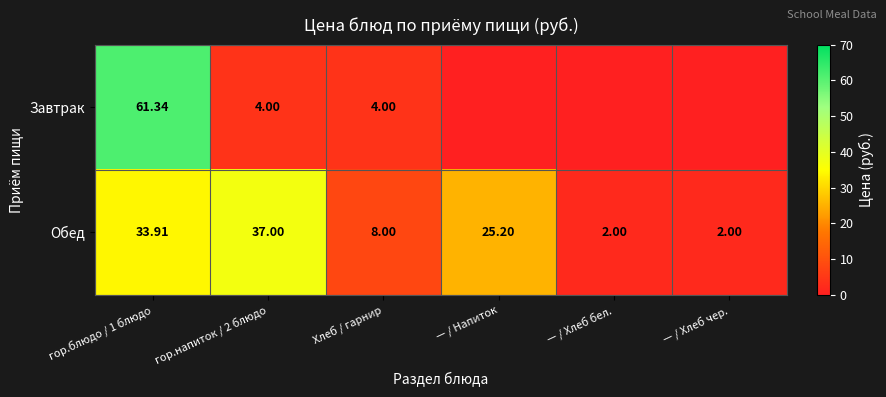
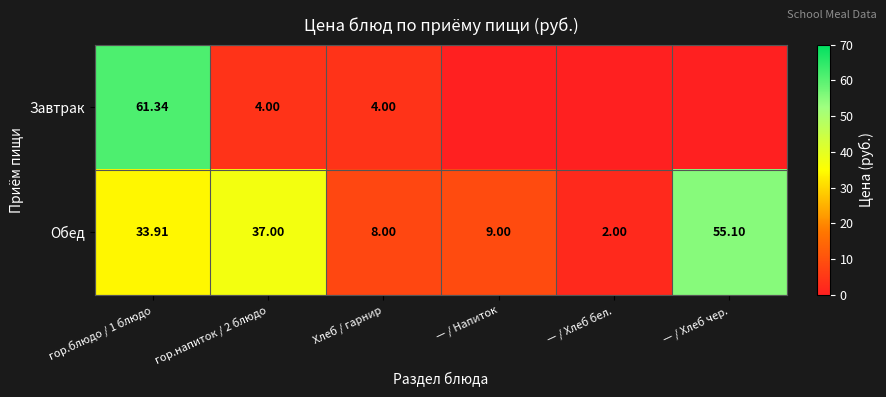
  {
    "Завтрак": {
      "гор.блюдо / 1 блюдо": 61.34,
      "гор.напиток / 2 блюдо": 4.00,
      "Хлеб / гарнир": 4.00
    },
    "Обед": {
      "гор.блюдо / 1 блюдо": 33.91,
      "гор.напиток / 2 блюдо": 37.00,
      "Хлеб / гарнир": 8.00,
-     "— / Напиток": 25.20,
+     "— / Напиток": 9.00,
      "— / Хлеб бел.": 2.00,
-     "— / Хлеб чер.": 2.00
+     "— / Хлеб чер.": 55.10
    }
  }
